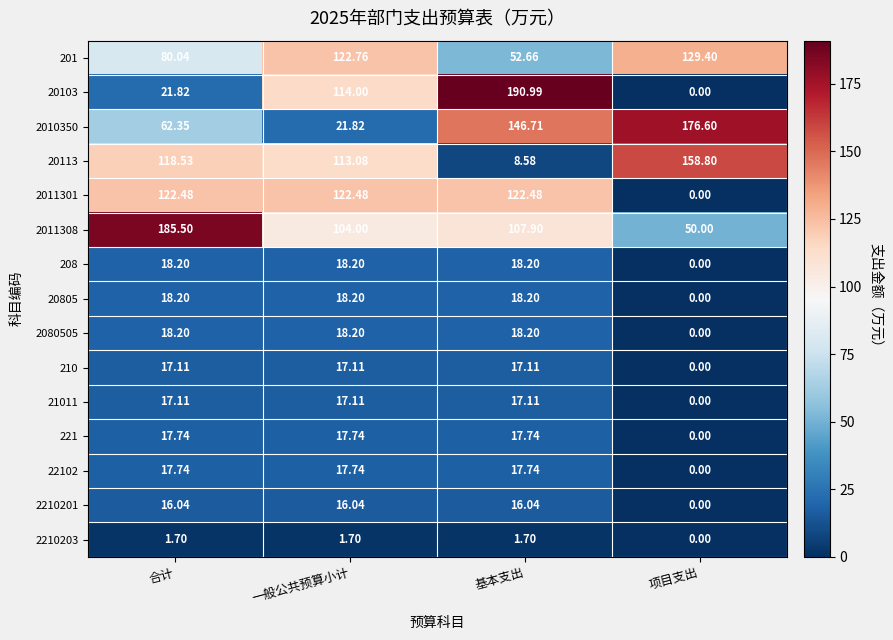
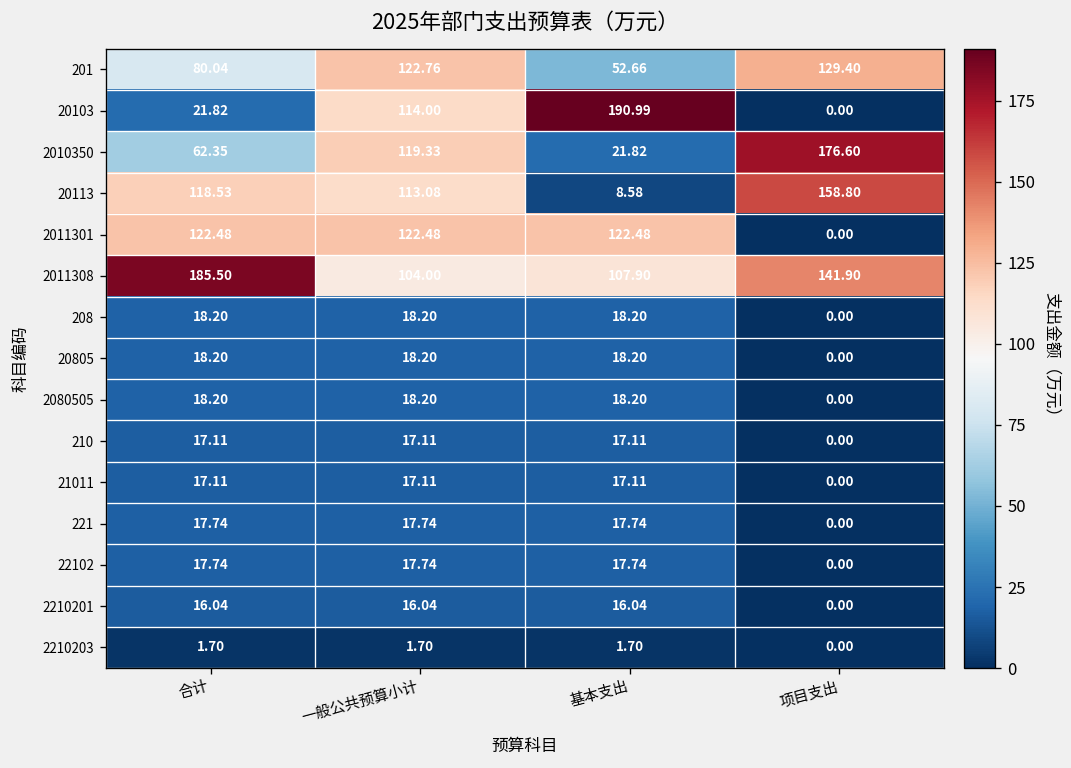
  {
    "201": {
      "一般公共预算小计": 122.76,
      "基本支出": 52.66,
      "项目支出": 129.40
    },
    "20103": {
      "合计": 21.82,
      "一般公共预算小计": 114.00,
      "基本支出": 190.99,
      "项目支出": 0.00
    },
    "2010350": {
      "合计": 62.35,
-     "一般公共预算小计": 21.82,
-     "基本支出": 146.71,
+     "一般公共预算小计": 119.33,
+     "基本支出": 21.82,
      "项目支出": 176.60
    },
    "20113": {
      "合计": 118.53,
      "一般公共预算小计": 113.08,
      "基本支出": 8.58,
      "项目支出": 158.80
    },
    "2011301": {
      "合计": 122.48,
      "一般公共预算小计": 122.48,
      "基本支出": 122.48,
      "项目支出": 0.00
    },
    "2011308": {
      "合计": 185.50,
-     "项目支出": 50.00
+     "项目支出": 141.90
    },
    "208": {
      "合计": 18.20,
      "一般公共预算小计": 18.20,
      "基本支出": 18.20,
      "项目支出": 0.00
    },
    "20805": {
      "合计": 18.20,
      "一般公共预算小计": 18.20,
      "基本支出": 18.20,
      "项目支出": 0.00
    },
    "2080505": {
      "合计": 18.20,
      "一般公共预算小计": 18.20,
      "基本支出": 18.20,
      "项目支出": 0.00
    },
    "210": {
      "合计": 17.11,
      "一般公共预算小计": 17.11,
      "基本支出": 17.11,
      "项目支出": 0.00
    },
    "21011": {
      "合计": 17.11,
      "一般公共预算小计": 17.11,
      "基本支出": 17.11,
      "项目支出": 0.00
    },
    "221": {
      "合计": 17.74,
      "一般公共预算小计": 17.74,
      "基本支出": 17.74,
      "项目支出": 0.00
    },
    "22102": {
      "合计": 17.74,
      "一般公共预算小计": 17.74,
      "基本支出": 17.74,
      "项目支出": 0.00
    },
    "2210201": {
      "合计": 16.04,
      "一般公共预算小计": 16.04,
      "基本支出": 16.04,
      "项目支出": 0.00
    },
    "2210203": {
      "合计": 1.70,
      "一般公共预算小计": 1.70,
      "基本支出": 1.70,
      "项目支出": 0.00
    }
  }
